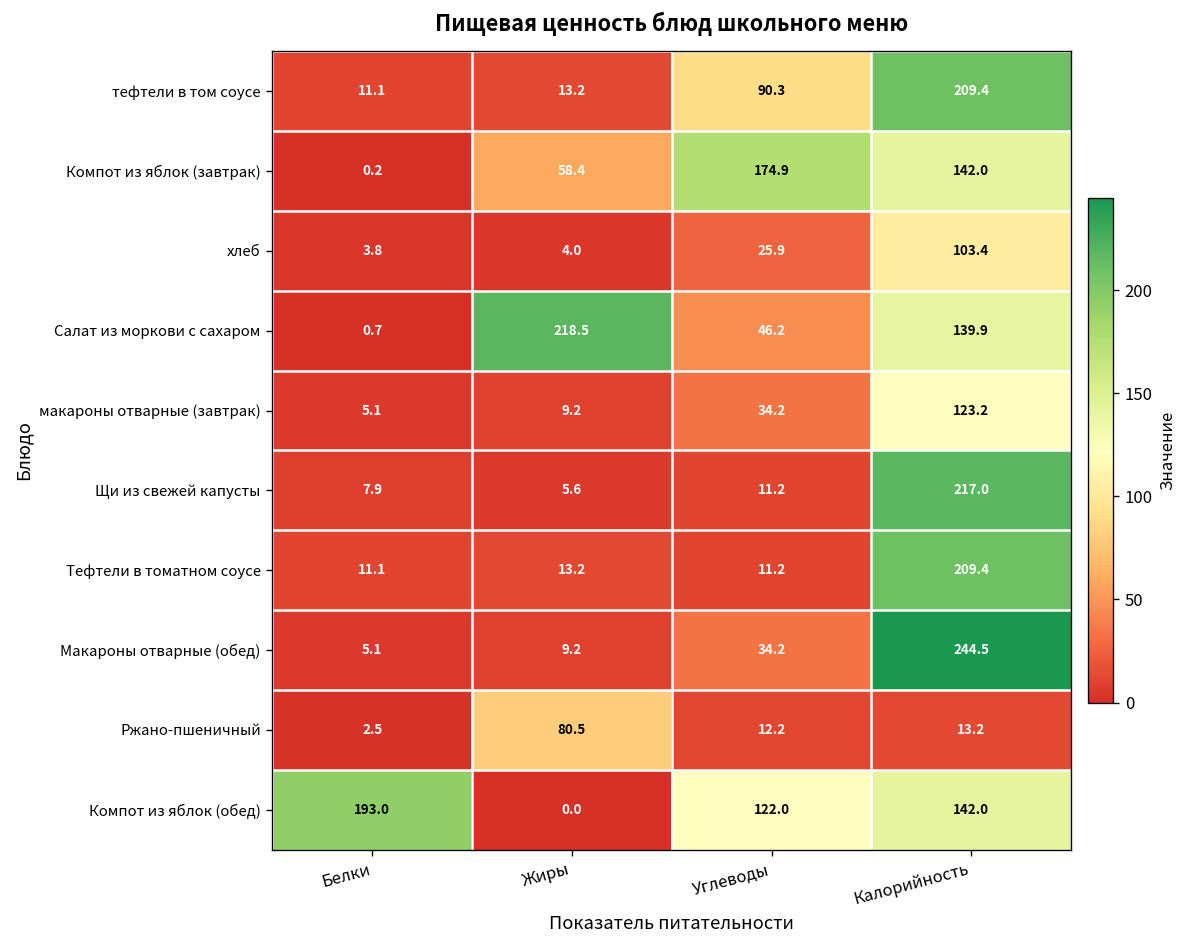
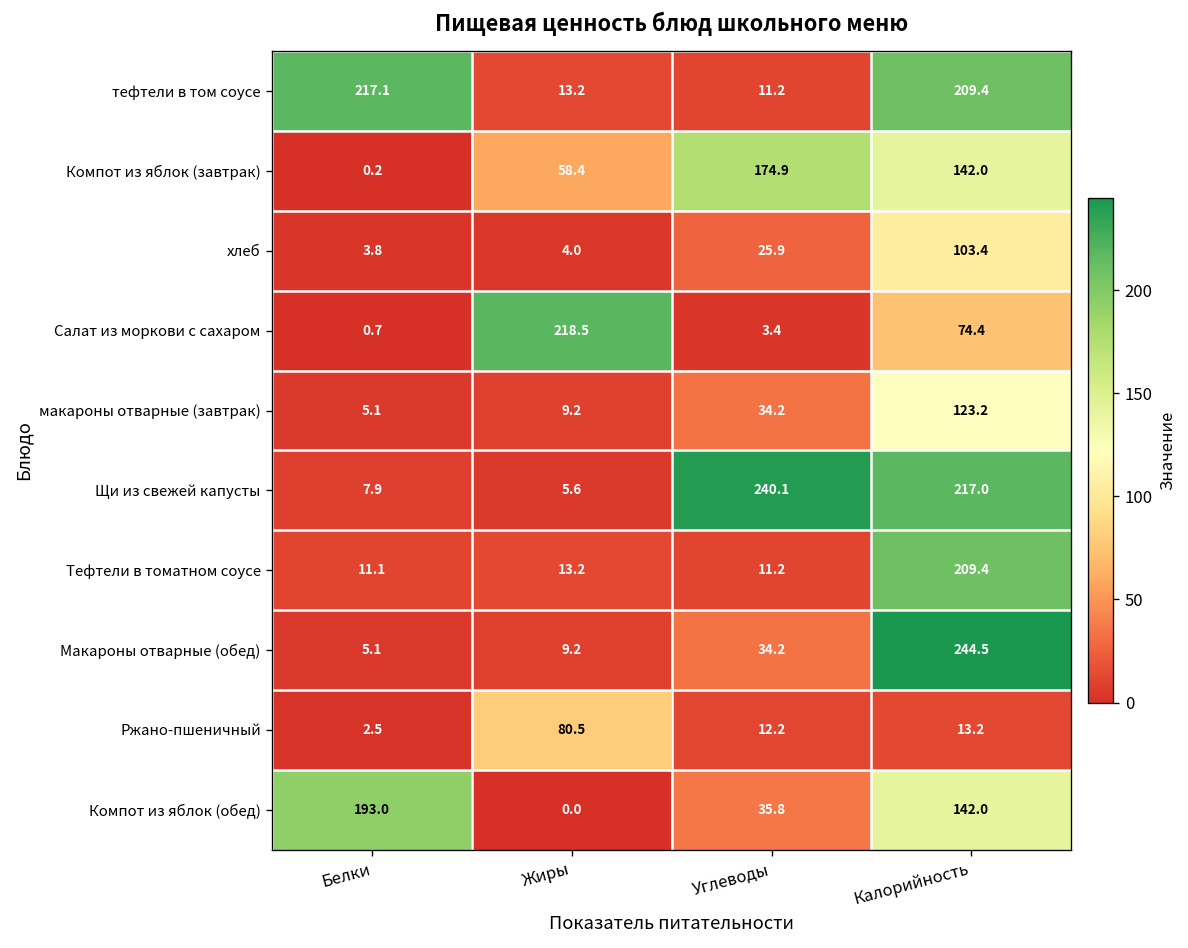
  {
    "тефтели в том соусе": {
-     "Белки": 11.1,
+     "Белки": 217.1,
      "Жиры": 13.2,
-     "Углеводы": 90.3,
+     "Углеводы": 11.2,
      "Калорийность": 209.4
    },
    "Компот из яблок (завтрак)": {
      "Белки": 0.2,
      "Жиры": 58.4,
      "Углеводы": 174.9,
      "Калорийность": 142.0
    },
    "хлеб": {
      "Белки": 3.8,
      "Жиры": 4.0,
      "Углеводы": 25.9,
      "Калорийность": 103.4
    },
    "Салат из моркови с сахаром": {
      "Белки": 0.7,
      "Жиры": 218.5,
-     "Углеводы": 46.2,
-     "Калорийность": 139.9
+     "Углеводы": 3.4,
+     "Калорийность": 74.4
    },
    "макароны отварные (завтрак)": {
      "Белки": 5.1,
      "Жиры": 9.2,
      "Углеводы": 34.2,
      "Калорийность": 123.2
    },
    "Щи из свежей капусты": {
      "Белки": 7.9,
      "Жиры": 5.6,
-     "Углеводы": 11.2,
+     "Углеводы": 240.1,
      "Калорийность": 217.0
    },
    "Тефтели в томатном соусе": {
      "Белки": 11.1,
      "Жиры": 13.2,
      "Углеводы": 11.2,
      "Калорийность": 209.4
    },
    "Макароны отварные (обед)": {
      "Белки": 5.1,
      "Жиры": 9.2,
      "Углеводы": 34.2,
      "Калорийность": 244.5
    },
    "Ржано-пшеничный": {
      "Белки": 2.5,
      "Жиры": 80.5,
      "Углеводы": 12.2,
      "Калорийность": 13.2
    },
    "Компот из яблок (обед)": {
      "Белки": 193.0,
      "Жиры": 0.0,
-     "Углеводы": 122.0,
+     "Углеводы": 35.8,
      "Калорийность": 142.0
    }
  }
